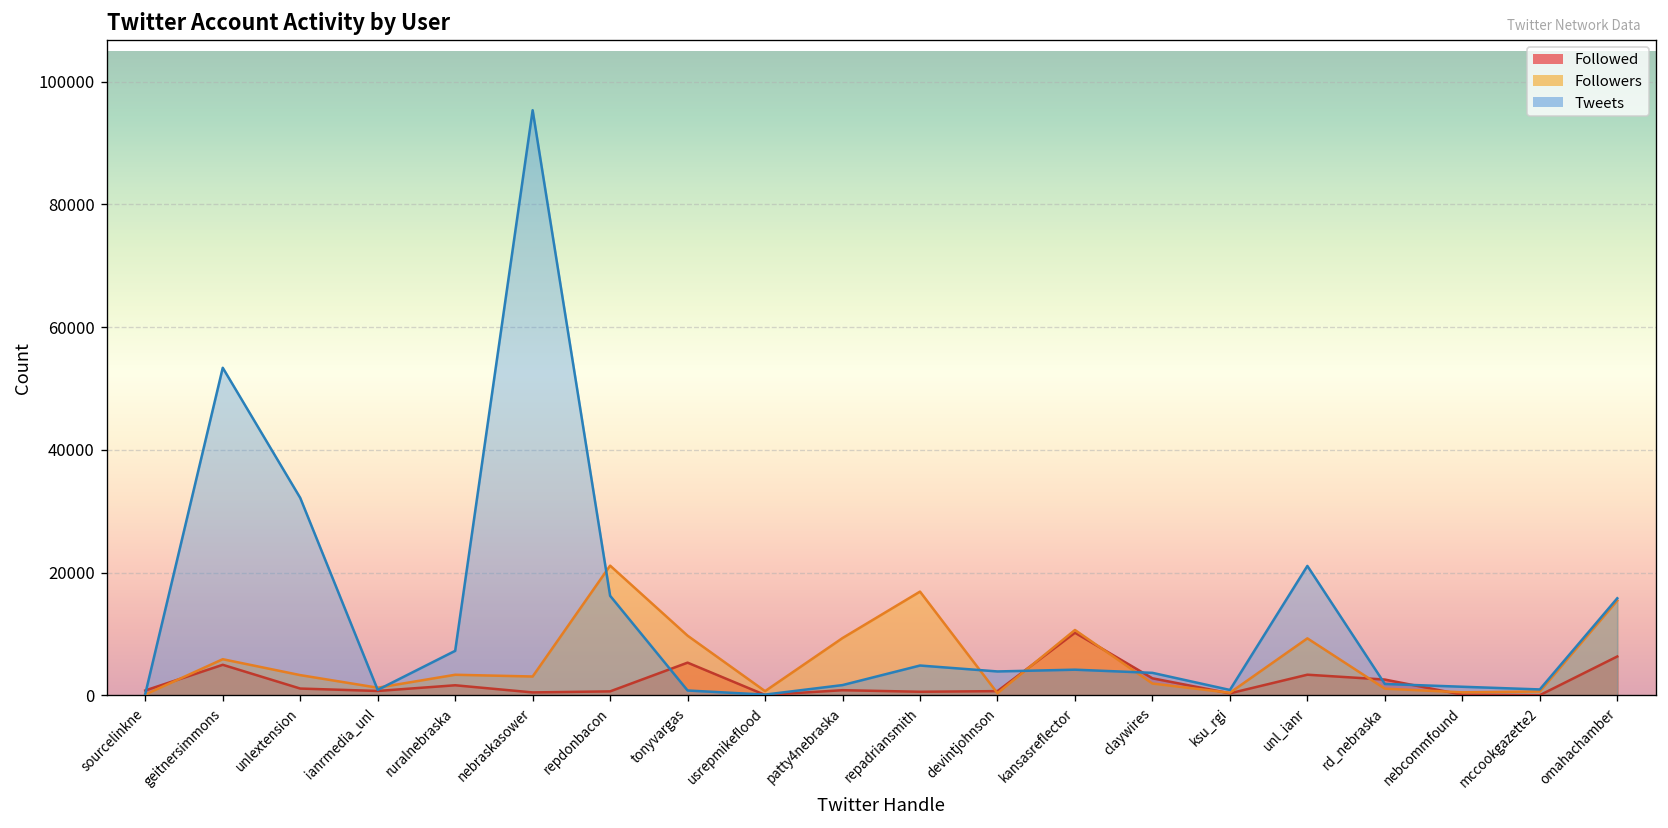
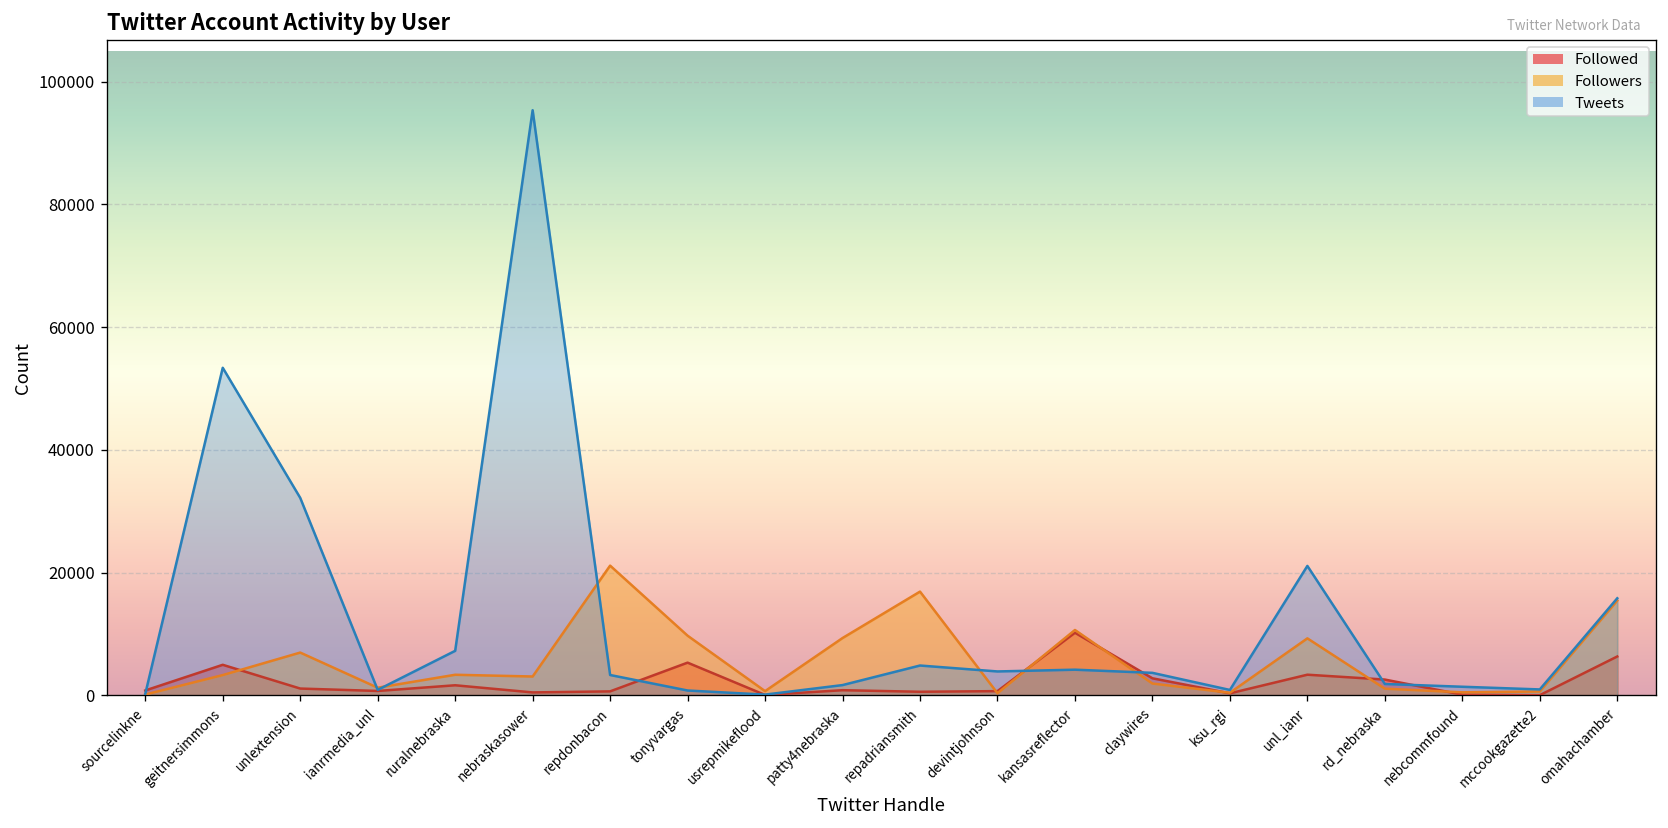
  {
    "Followed": {
      "sourcelinkne": 1000,
      "geitnersimmons": 5000,
      "unlextension": 1000,
      "ruralnebraska": 2000,
      "nebraskasower": 0,
      "repdonbacon": 1000,
      "tonyvargas": 5000,
      "patty4nebraska": 1000,
      "repadriansmith": 1000,
      "claywires": 3000,
      "unl_ianr": 3000,
      "rd_nebraska": 3000,
      "mccookgazette2": 0,
      "omahachamber": 6000
    },
    "Followers": {
-     "geitnersimmons": 6000,
-     "unlextension": 3000,
+     "geitnersimmons": 3000,
+     "unlextension": 7000,
      "ruralnebraska": 3000,
      "nebraskasower": 3000,
      "repdonbacon": 21000,
      "tonyvargas": 10000,
      "usrepmikeflood": 1000,
      "patty4nebraska": 9000,
      "repadriansmith": 17000,
      "claywires": 2000,
      "unl_ianr": 9000,
      "rd_nebraska": 1000
    },
    "Tweets": {
      "geitnersimmons": 53000,
      "unlextension": 32000,
      "ruralnebraska": 7000,
      "nebraskasower": 95000,
-     "repdonbacon": 16000,
+     "repdonbacon": 3000,
      "tonyvargas": 1000,
      "patty4nebraska": 2000,
      "repadriansmith": 5000,
      "devintjohnson": 4000,
      "kansasreflector": 4000,
      "claywires": 4000,
      "unl_ianr": 21000,
      "rd_nebraska": 2000,
      "nebcommfound": 1000
    }
  }
